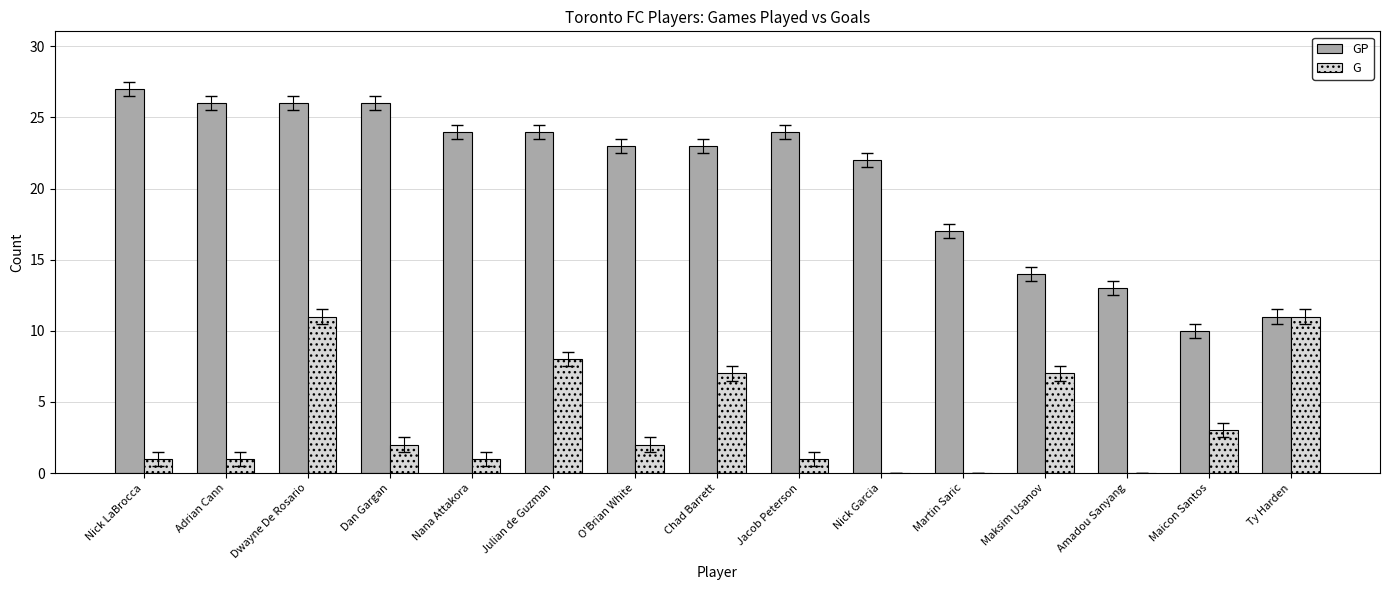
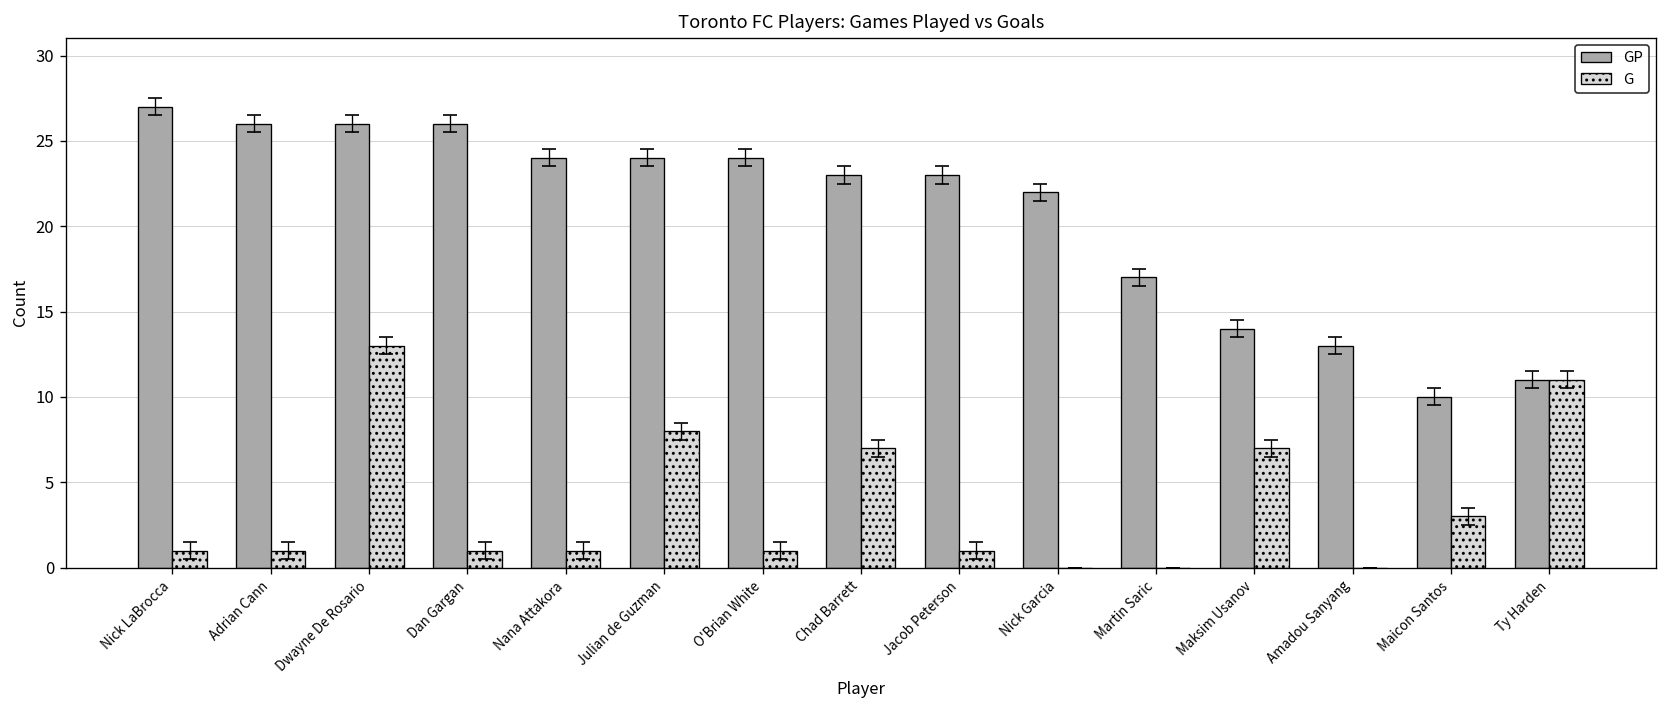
  {
    "GP": {
      "Nick LaBrocca": 27,
      "Adrian Cann": 26,
      "Dwayne De Rosario": 26,
      "Dan Gargan": 26,
      "Nana Attakora": 24,
      "Julian de Guzman": 24,
-     "O'Brian White": 23,
+     "O'Brian White": 24,
      "Chad Barrett": 23,
-     "Jacob Peterson": 24,
+     "Jacob Peterson": 23,
      "Nick Garcia": 22,
      "Martin Saric": 17,
      "Maksim Usanov": 14,
      "Amadou Sanyang": 13,
      "Maicon Santos": 10,
      "Ty Harden": 11
    },
    "G": {
      "Nick LaBrocca": 1,
      "Adrian Cann": 1,
-     "Dwayne De Rosario": 11,
-     "Dan Gargan": 2,
+     "Dwayne De Rosario": 13,
+     "Dan Gargan": 1,
      "Nana Attakora": 1,
      "Julian de Guzman": 8,
-     "O'Brian White": 2,
+     "O'Brian White": 1,
      "Chad Barrett": 7,
      "Jacob Peterson": 1,
      "Nick Garcia": 0,
      "Martin Saric": 0,
      "Maksim Usanov": 7,
      "Amadou Sanyang": 0,
      "Maicon Santos": 3,
      "Ty Harden": 11
    }
  }
